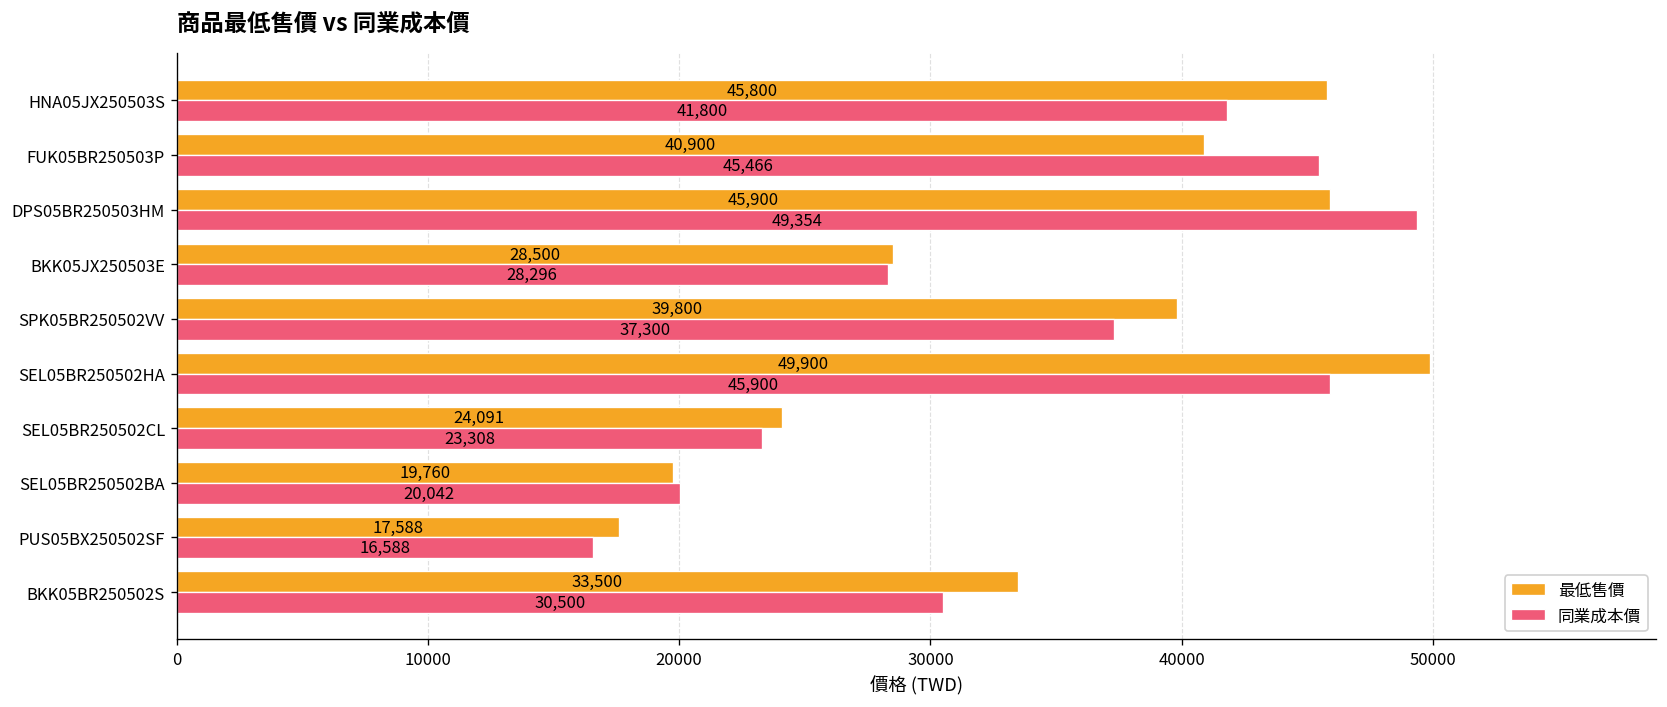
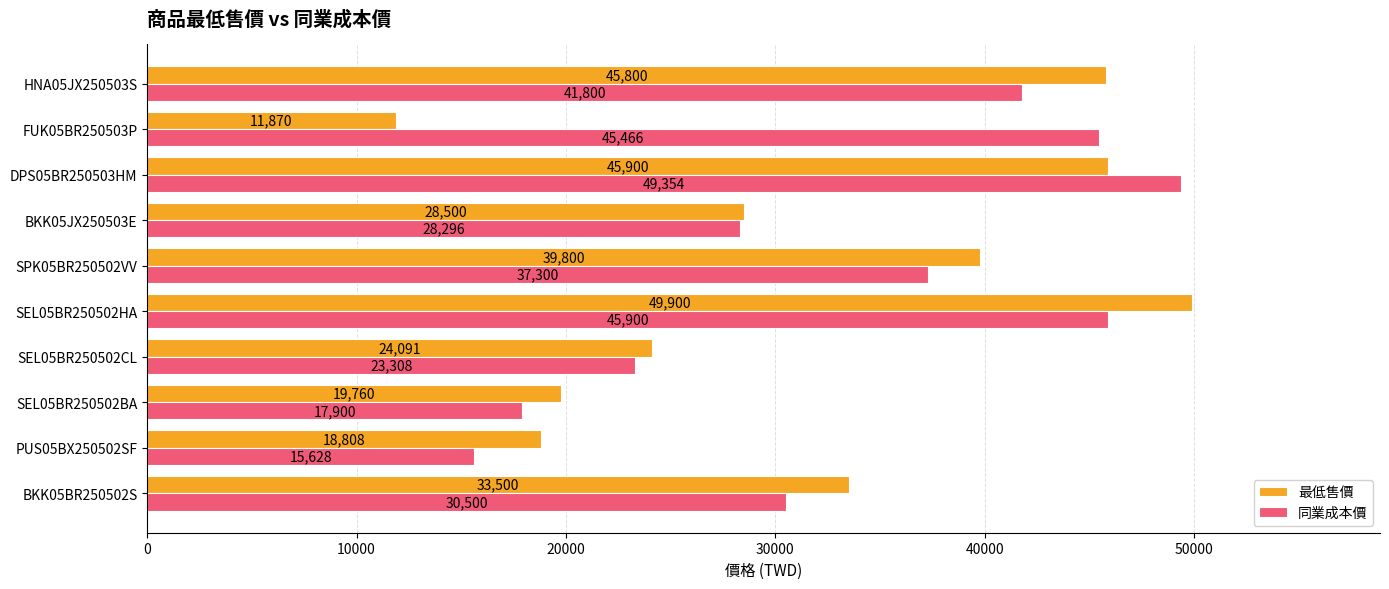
  {
    "最低售價": {
      "HNA05JX250503S": "45,800",
-     "FUK05BR250503P": "40,900",
+     "FUK05BR250503P": "11,870",
      "DPS05BR250503HM": "45,900",
      "BKK05JX250503E": "28,500",
      "SPK05BR250502VV": "39,800",
      "SEL05BR250502HA": "49,900",
      "SEL05BR250502CL": "24,091",
      "SEL05BR250502BA": "19,760",
-     "PUS05BX250502SF": "17,588",
+     "PUS05BX250502SF": "18,808",
      "BKK05BR250502S": "33,500"
    },
    "同業成本價": {
      "HNA05JX250503S": "41,800",
      "FUK05BR250503P": "45,466",
      "DPS05BR250503HM": "49,354",
      "BKK05JX250503E": "28,296",
      "SPK05BR250502VV": "37,300",
      "SEL05BR250502HA": "45,900",
      "SEL05BR250502CL": "23,308",
-     "SEL05BR250502BA": "20,042",
-     "PUS05BX250502SF": "16,588",
+     "SEL05BR250502BA": "17,900",
+     "PUS05BX250502SF": "15,628",
      "BKK05BR250502S": "30,500"
    }
  }
